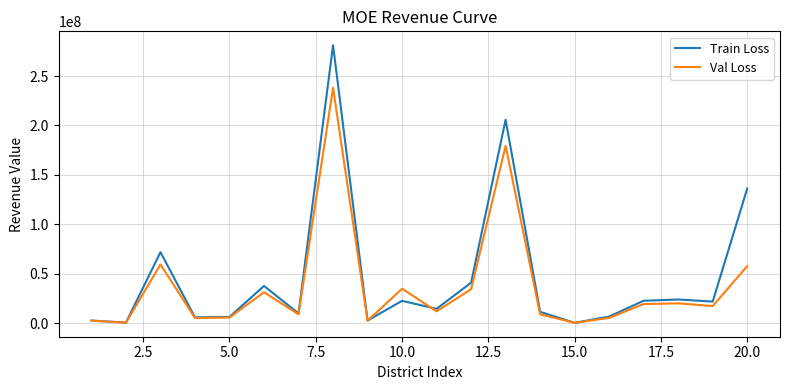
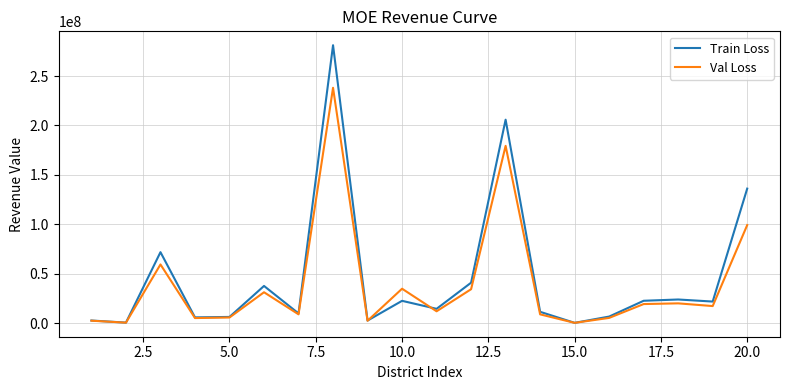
  {
    "Train Loss": {
      "10.0": 20000000,
      "20.0": 140000000
    },
    "Val Loss": {
      "10.0": 30000000,
-     "20.0": 60000000
+     "20.0": 100000000
    }
  }
